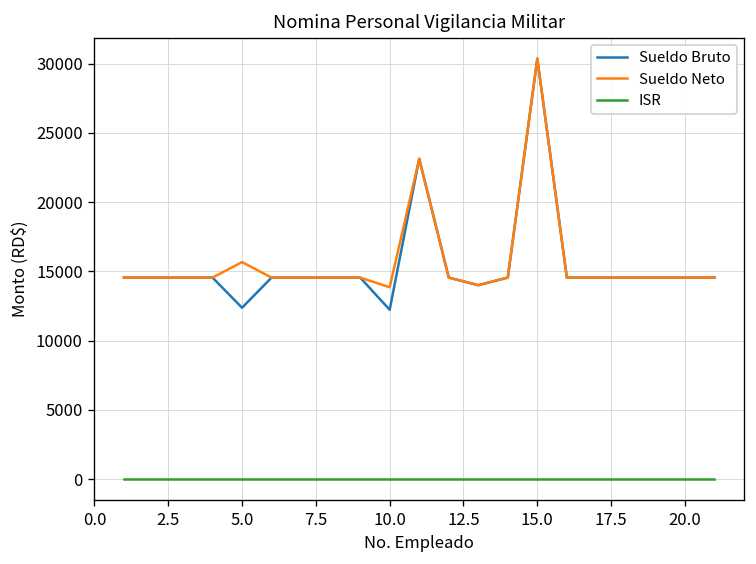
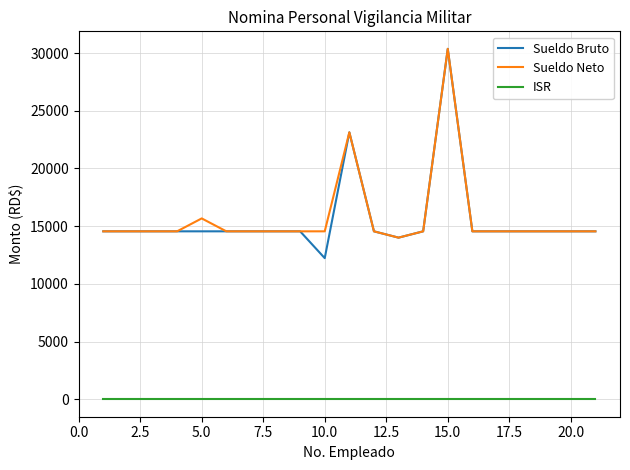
  {
    "Sueldo Bruto": {
-     "5.0": 12400,
+     "5.0": 14500,
      "10.0": 12200
    },
    "Sueldo Neto": {
      "5.0": 15700,
-     "10.0": 13900
+     "10.0": 14500
    },
    "ISR": {
      "5.0": 0,
      "10.0": 0,
      "15.0": 0,
      "20.0": 0
    }
  }
